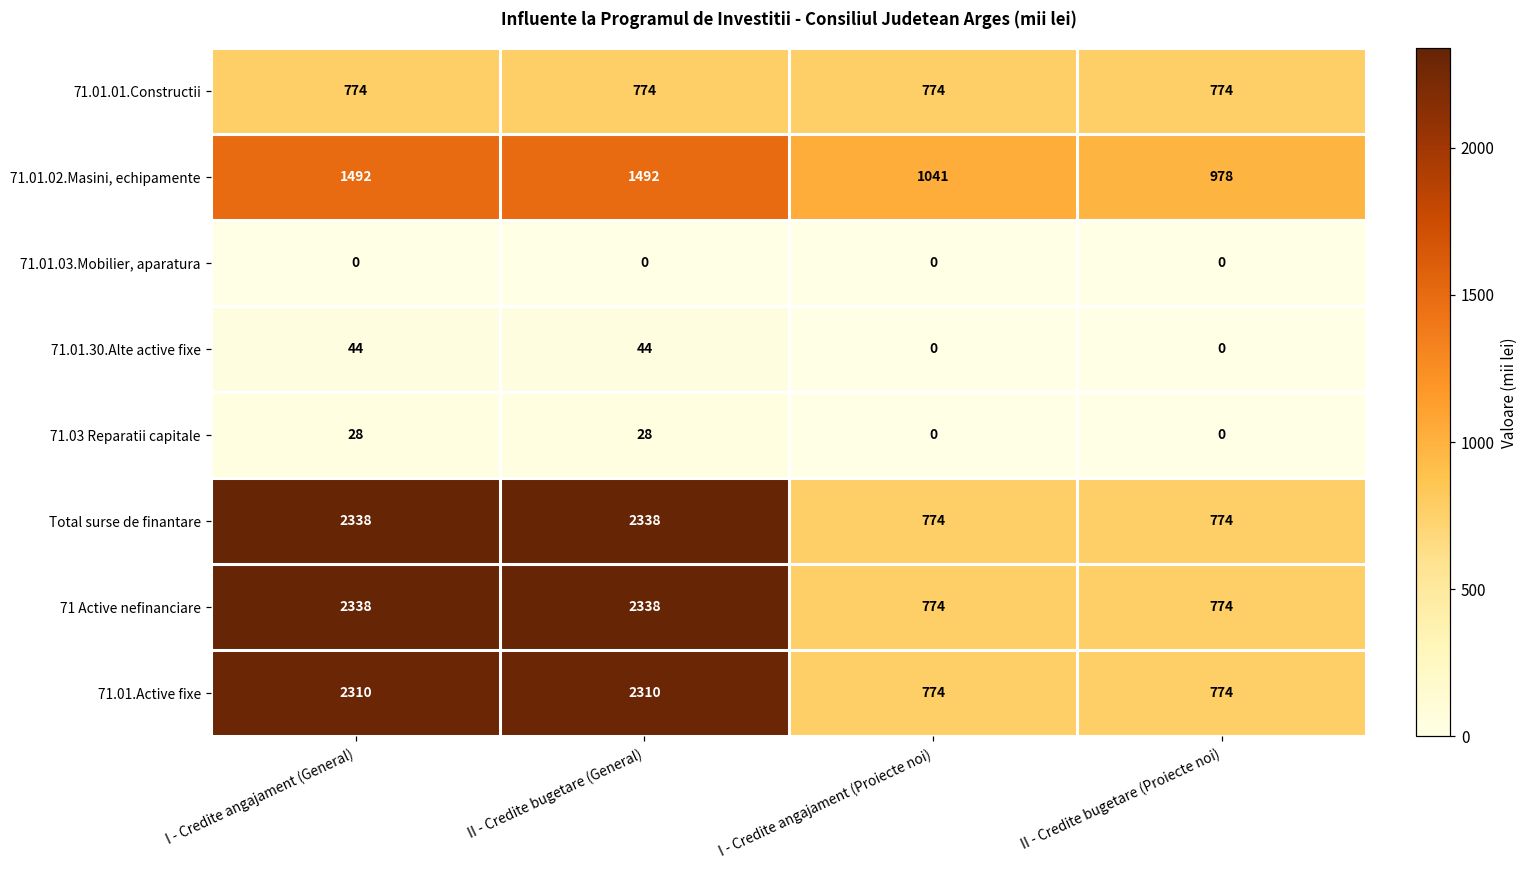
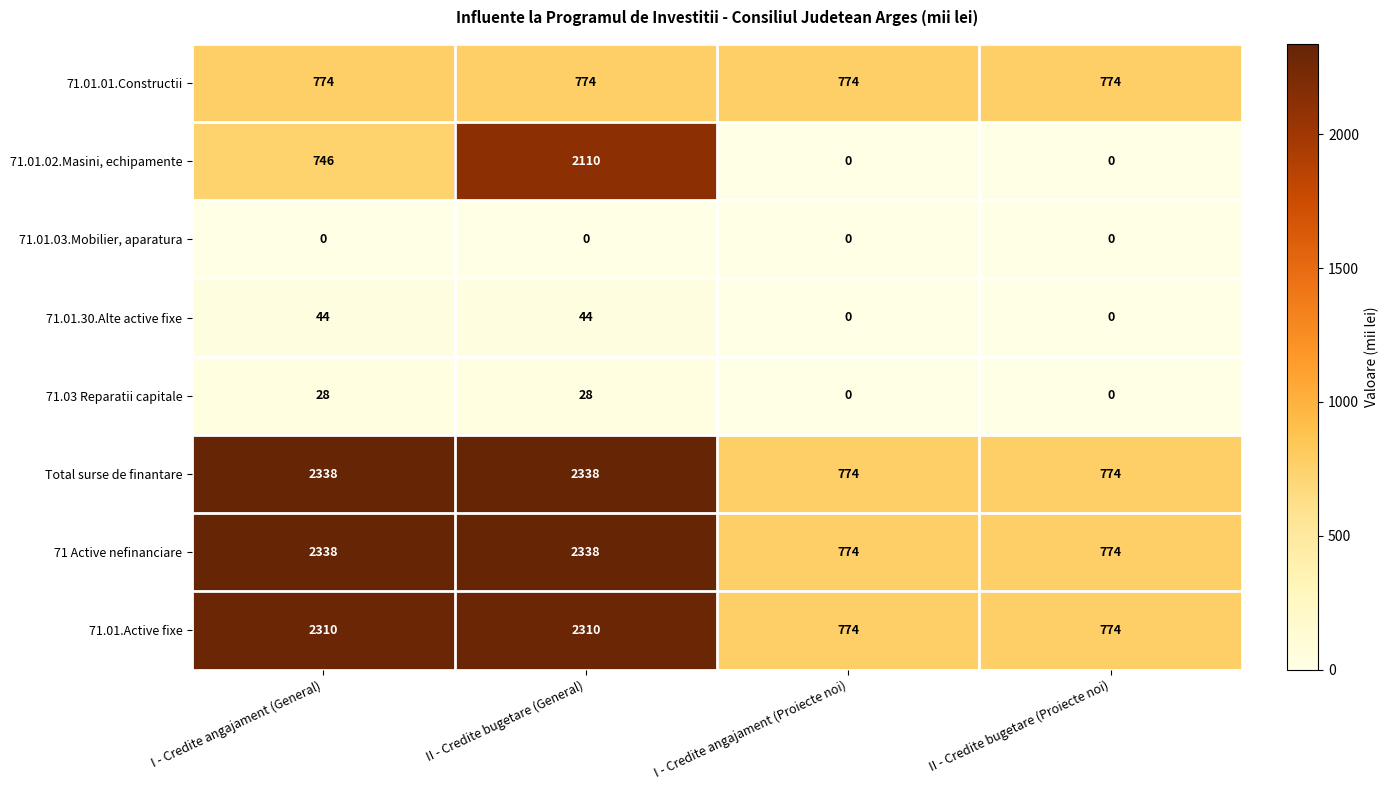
  {
    "71.01.01.Constructii": {
      "I - Credite angajament (General)": 774,
      "II - Credite bugetare (General)": 774,
      "I - Credite angajament (Proiecte noi)": 774,
      "II - Credite bugetare (Proiecte noi)": 774
    },
    "71.01.02.Masini, echipamente": {
-     "I - Credite angajament (General)": 1492,
-     "II - Credite bugetare (General)": 1492,
-     "I - Credite angajament (Proiecte noi)": 1041,
-     "II - Credite bugetare (Proiecte noi)": 978
+     "I - Credite angajament (General)": 746,
+     "II - Credite bugetare (General)": 2110,
+     "I - Credite angajament (Proiecte noi)": 0,
+     "II - Credite bugetare (Proiecte noi)": 0
    },
    "71.01.03.Mobilier, aparatura": {
      "I - Credite angajament (General)": 0,
      "II - Credite bugetare (General)": 0,
      "I - Credite angajament (Proiecte noi)": 0,
      "II - Credite bugetare (Proiecte noi)": 0
    },
    "71.01.30.Alte active fixe": {
      "I - Credite angajament (General)": 44,
      "II - Credite bugetare (General)": 44,
      "I - Credite angajament (Proiecte noi)": 0,
      "II - Credite bugetare (Proiecte noi)": 0
    },
    "71.03 Reparatii capitale": {
      "I - Credite angajament (General)": 28,
      "II - Credite bugetare (General)": 28,
      "I - Credite angajament (Proiecte noi)": 0,
      "II - Credite bugetare (Proiecte noi)": 0
    },
    "Total surse de finantare": {
      "I - Credite angajament (General)": 2338,
      "II - Credite bugetare (General)": 2338,
      "I - Credite angajament (Proiecte noi)": 774,
      "II - Credite bugetare (Proiecte noi)": 774
    },
    "71 Active nefinanciare": {
      "I - Credite angajament (General)": 2338,
      "II - Credite bugetare (General)": 2338,
      "I - Credite angajament (Proiecte noi)": 774,
      "II - Credite bugetare (Proiecte noi)": 774
    },
    "71.01.Active fixe": {
      "I - Credite angajament (General)": 2310,
      "II - Credite bugetare (General)": 2310,
      "I - Credite angajament (Proiecte noi)": 774,
      "II - Credite bugetare (Proiecte noi)": 774
    }
  }
